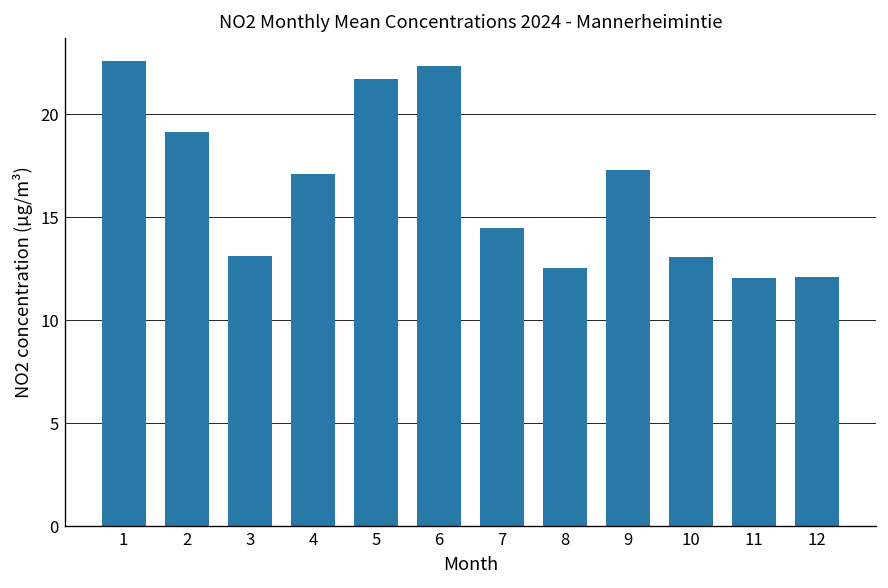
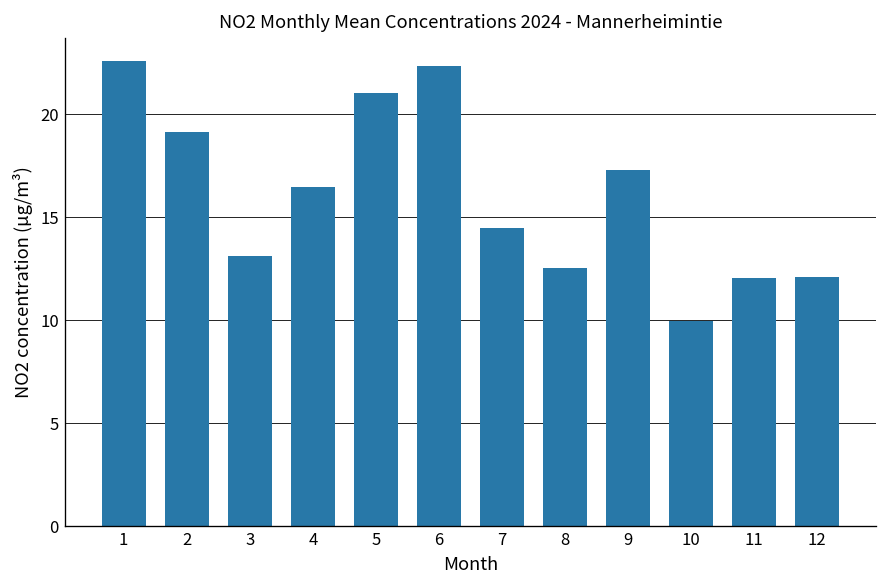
  {
    "1": 22.6,
    "2": 19.1,
    "3": 13.1,
-   "4": 17.1,
-   "5": 21.7,
+   "4": 16.5,
+   "5": 21.0,
    "6": 22.3,
    "7": 14.5,
    "8": 12.6,
    "9": 17.3,
-   "10": 13.1,
+   "10": 10.0,
    "11": 12.1,
    "12": 12.1
  }
